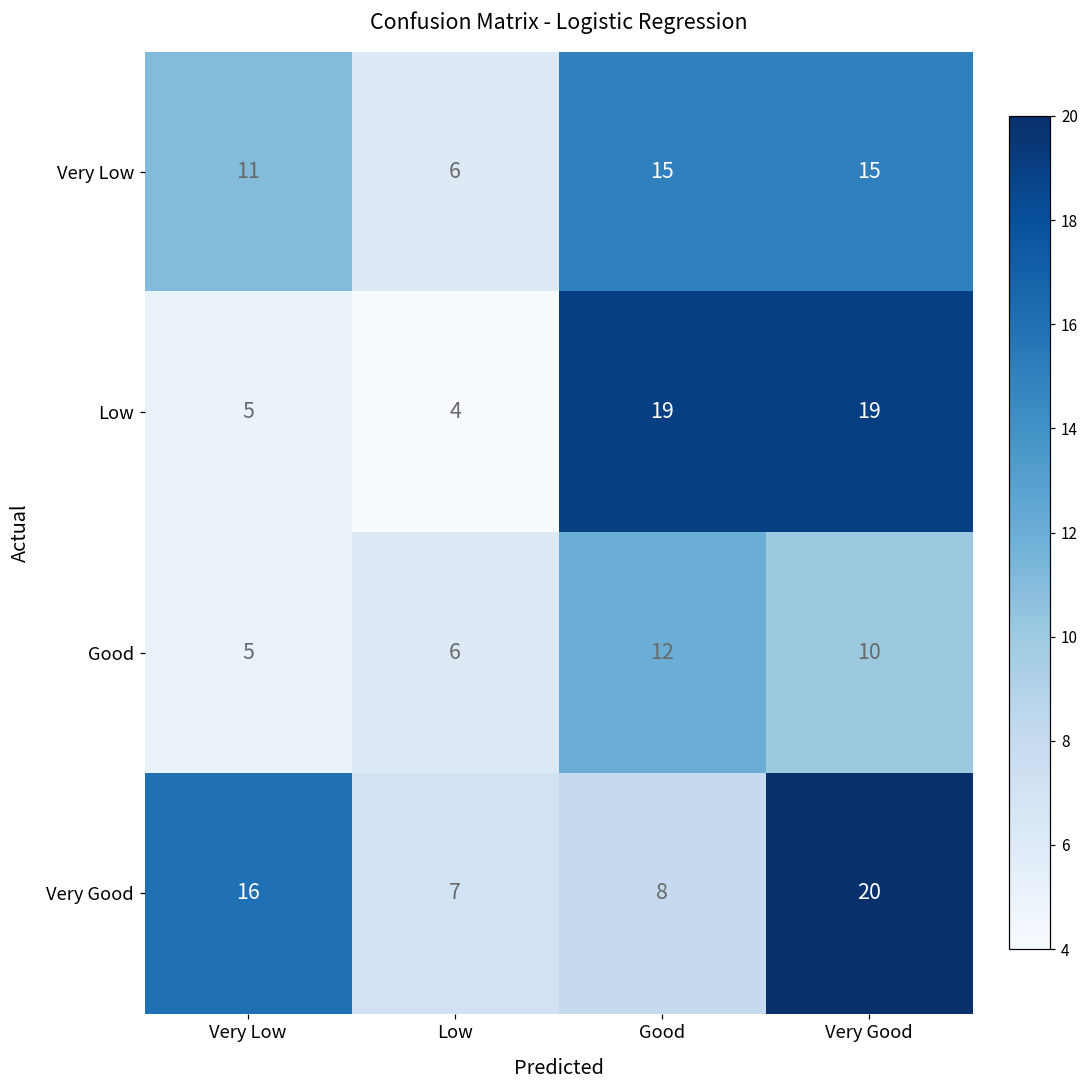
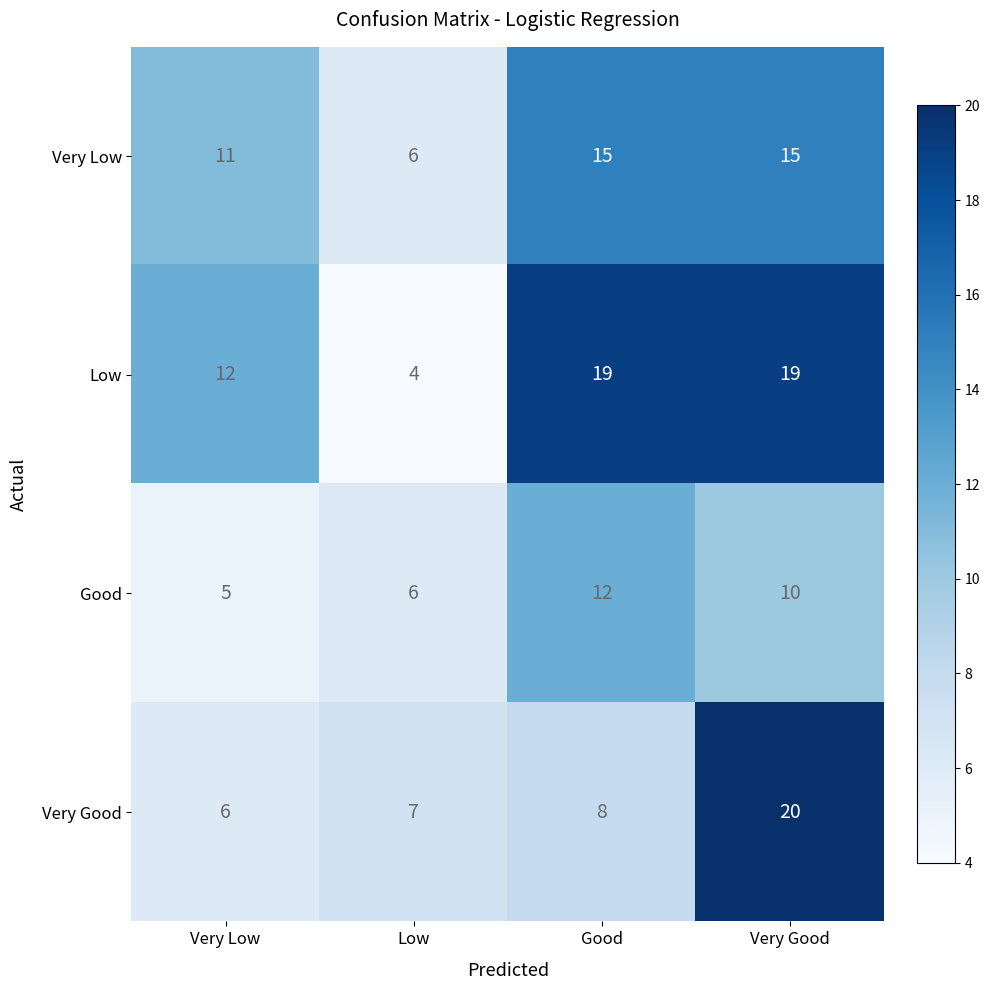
  {
    "Very Low": {
      "Very Low": 11,
      "Low": 6,
      "Good": 15,
      "Very Good": 15
    },
    "Low": {
-     "Very Low": 5,
+     "Very Low": 12,
      "Low": 4,
      "Good": 19,
      "Very Good": 19
    },
    "Good": {
      "Very Low": 5,
      "Low": 6,
      "Good": 12,
      "Very Good": 10
    },
    "Very Good": {
-     "Very Low": 16,
+     "Very Low": 6,
      "Low": 7,
      "Good": 8,
      "Very Good": 20
    }
  }
